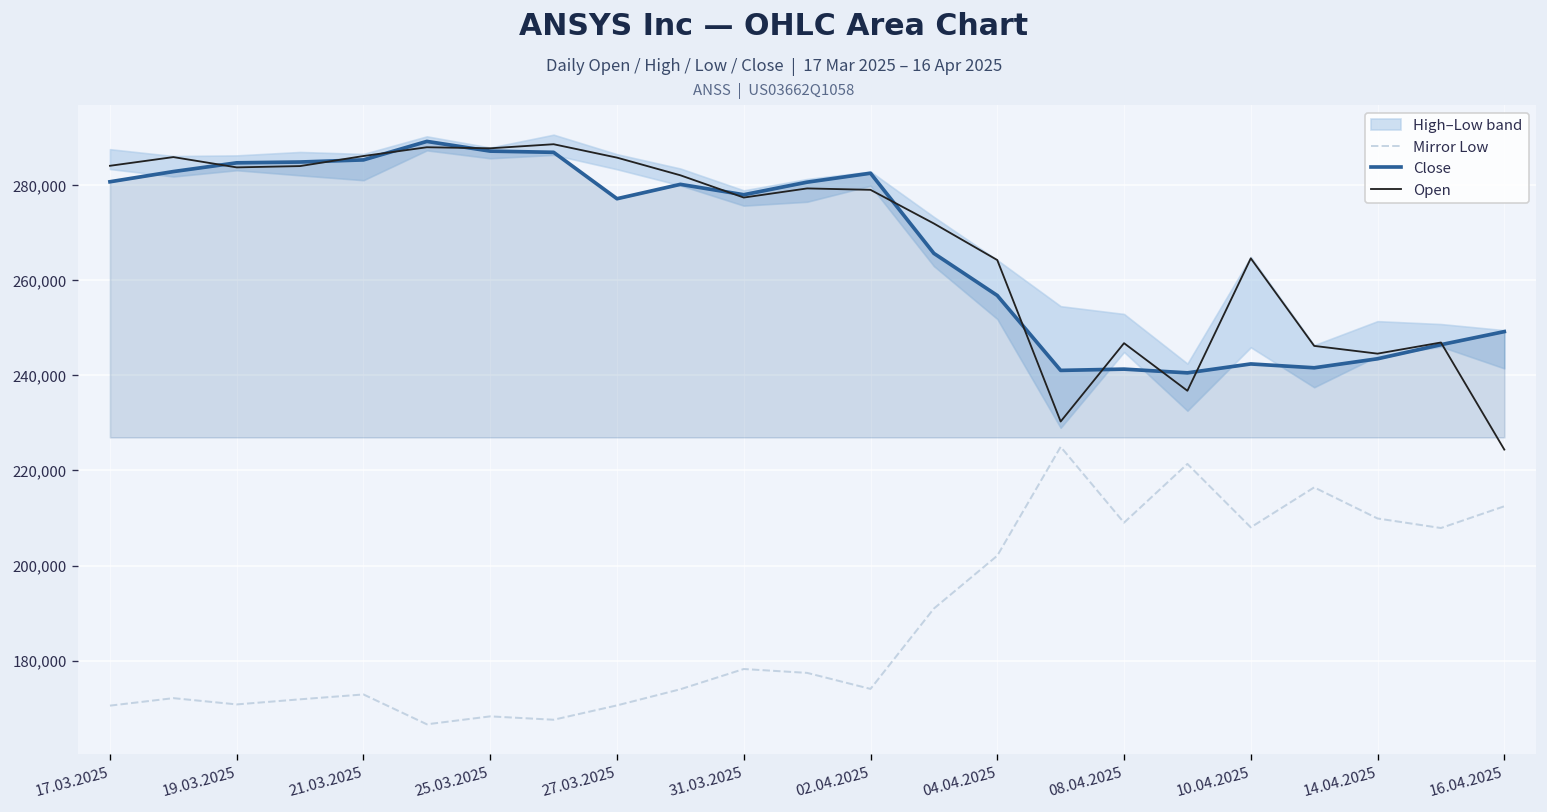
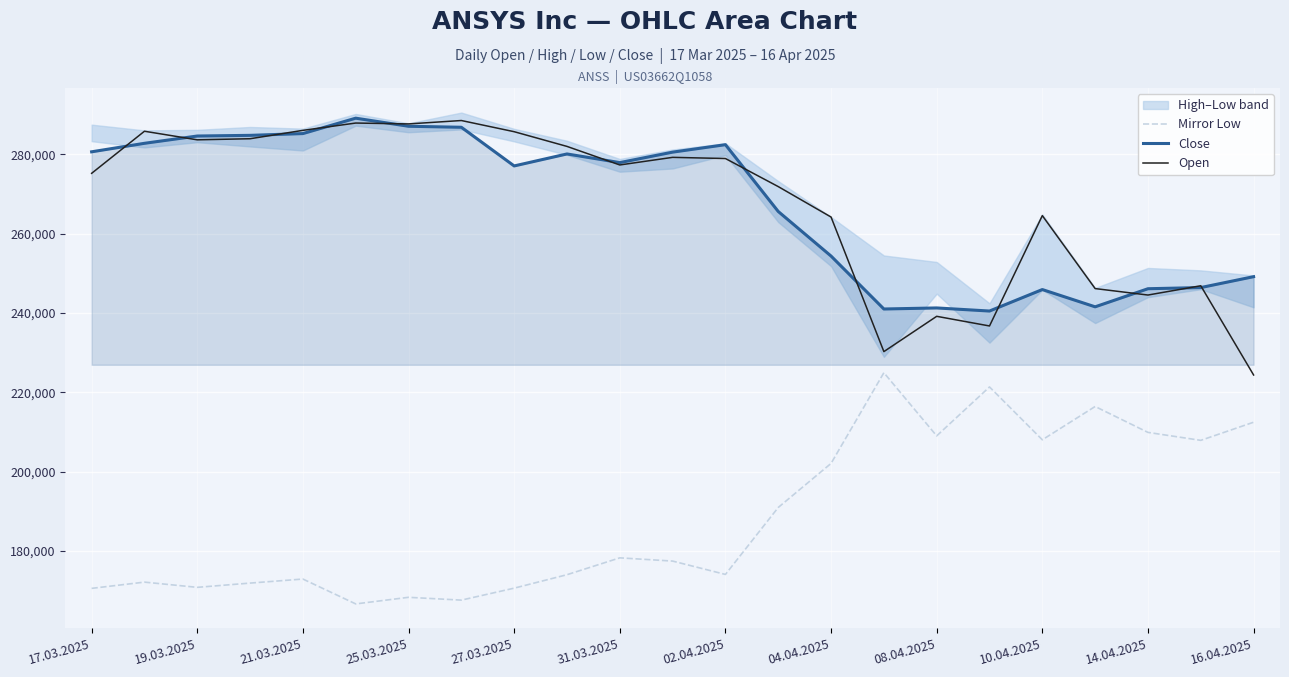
  {
    "Close": {
      "17.03.2025": "281,000",
      "19.03.2025": "285,000",
      "21.03.2025": "285,000",
      "27.03.2025": "277,000",
-     "04.04.2025": "257,000",
+     "04.04.2025": "254,000",
      "08.04.2025": "241,000",
-     "10.04.2025": "242,000",
-     "14.04.2025": "243,000"
+     "10.04.2025": "246,000",
+     "14.04.2025": "246,000"
    },
    "Open": {
-     "17.03.2025": "284,000",
+     "17.03.2025": "275,000",
      "19.03.2025": "284,000",
      "27.03.2025": "286,000",
      "02.04.2025": "279,000",
-     "08.04.2025": "247,000",
+     "08.04.2025": "239,000",
      "14.04.2025": "245,000",
      "16.04.2025": "224,000"
    }
  }
